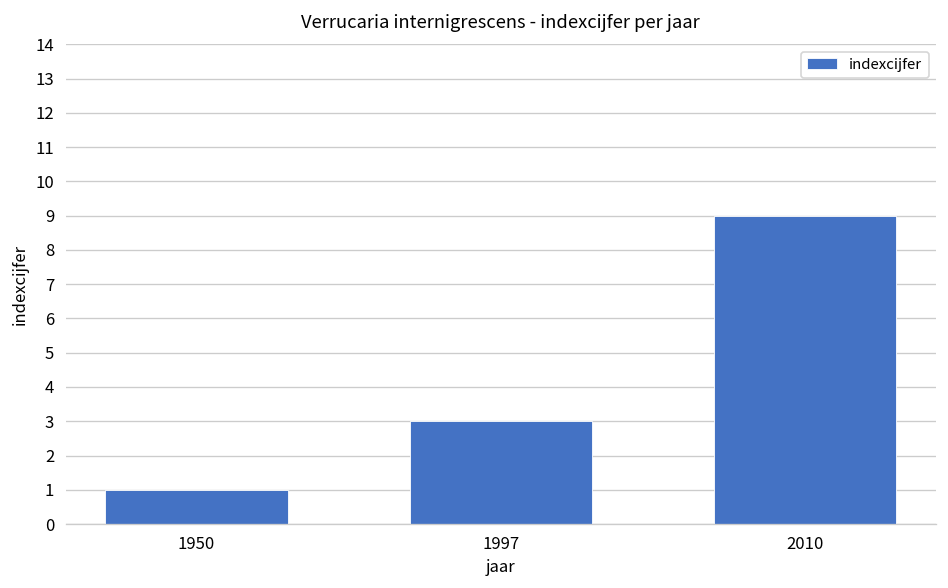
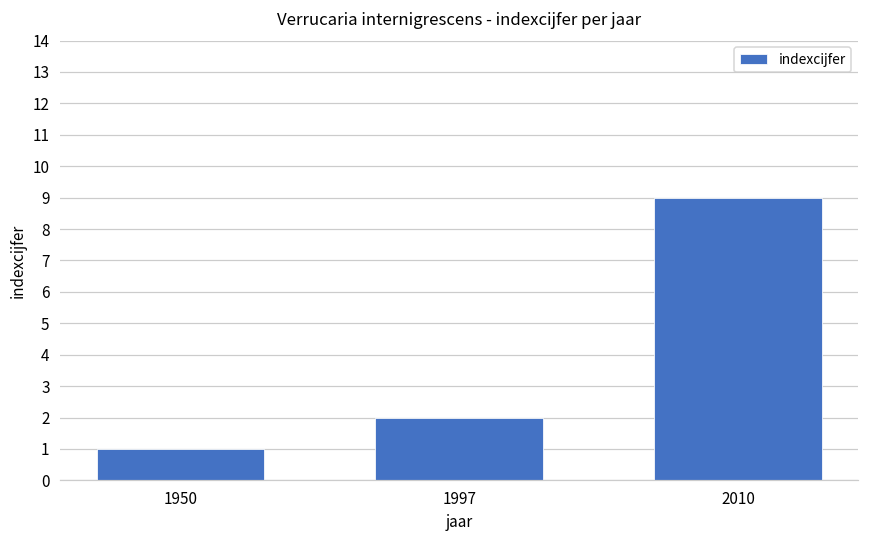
  {
    "1950": 1,
-   "1997": 3,
+   "1997": 2,
    "2010": 9
  }
